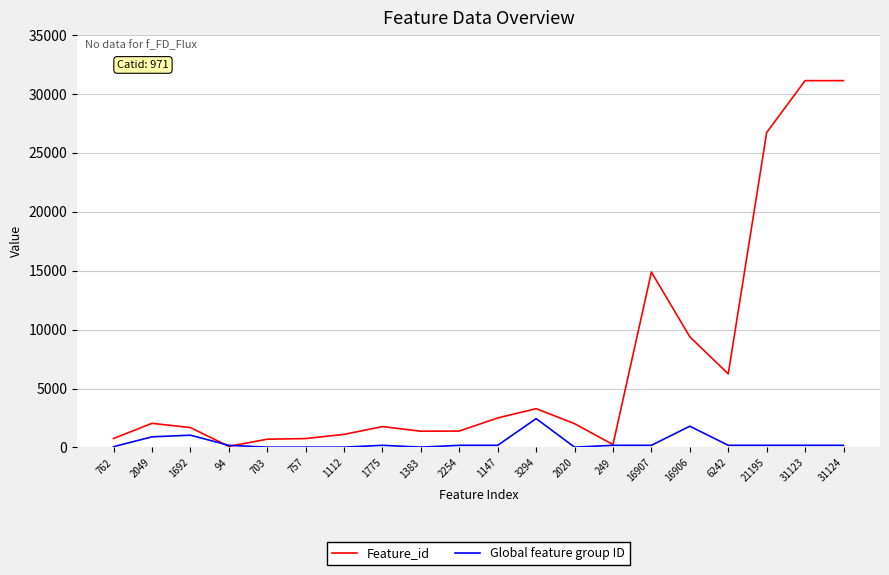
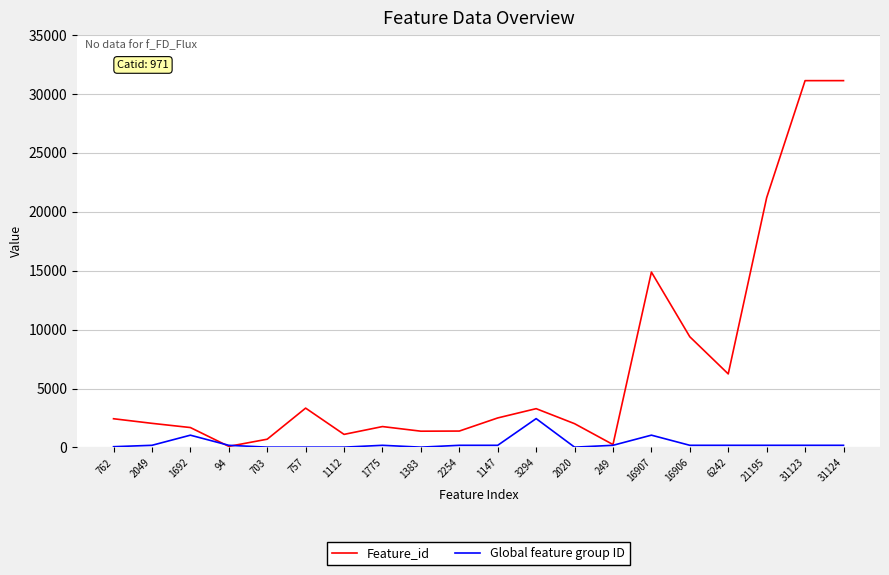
  {
    "Feature_id": {
-     "762": 800,
+     "762": 2400,
      "2049": 2000,
      "1692": 1700,
      "703": 700,
-     "757": 800,
+     "757": 3300,
      "1112": 1100,
      "1775": 1800,
      "1383": 1400,
      "2254": 1400,
      "1147": 2500,
      "3294": 3300,
      "2020": 2000,
      "16907": 14900,
      "16906": 9400,
      "6242": 6200,
-     "21195": 26700,
+     "21195": 21200,
      "31123": 31100,
      "31124": 31100
    },
    "Global feature group ID": {
      "762": 100,
-     "2049": 900,
+     "2049": 200,
      "1692": 1000,
      "703": 0,
      "757": 0,
      "1112": 0,
      "1775": 200,
      "1383": 0,
      "2254": 200,
      "1147": 200,
      "3294": 2500,
      "2020": 0,
-     "16907": 200,
-     "16906": 1800,
+     "16907": 1000,
+     "16906": 200,
      "6242": 200,
      "21195": 200,
      "31123": 200,
      "31124": 200
    }
  }
